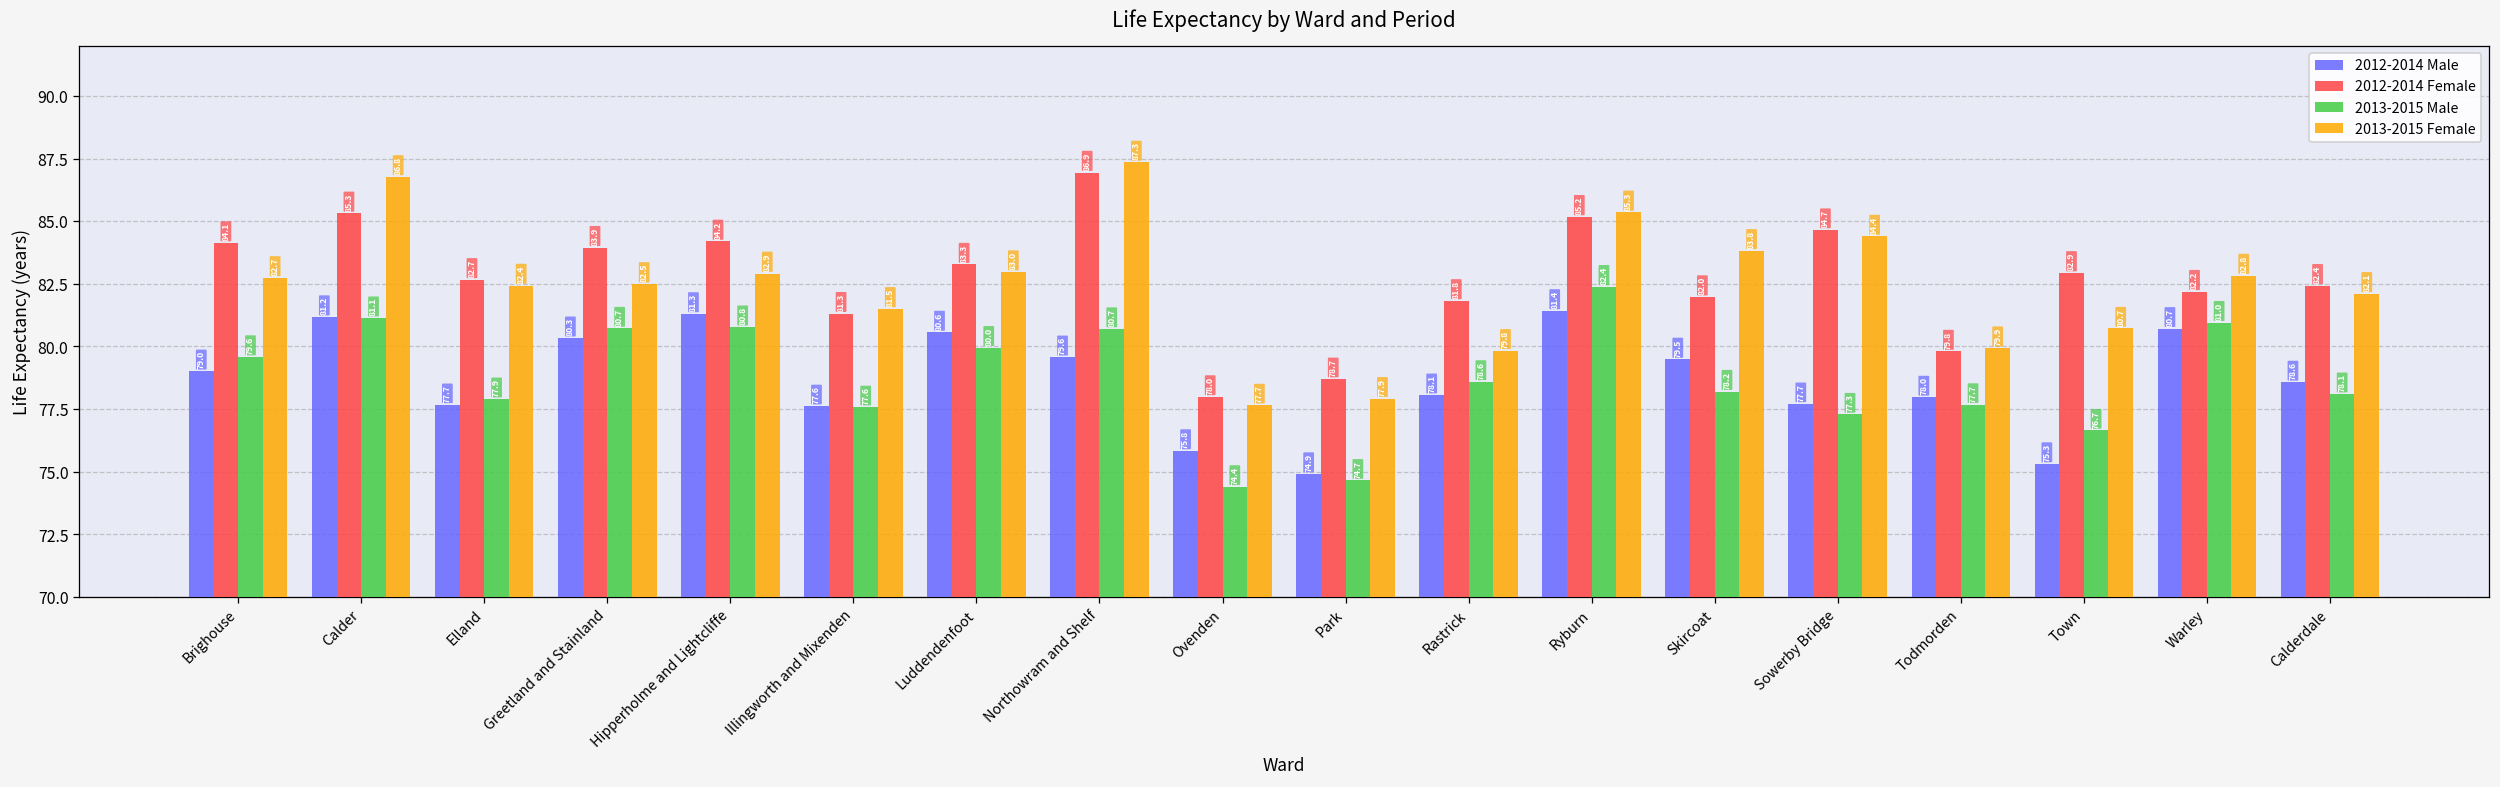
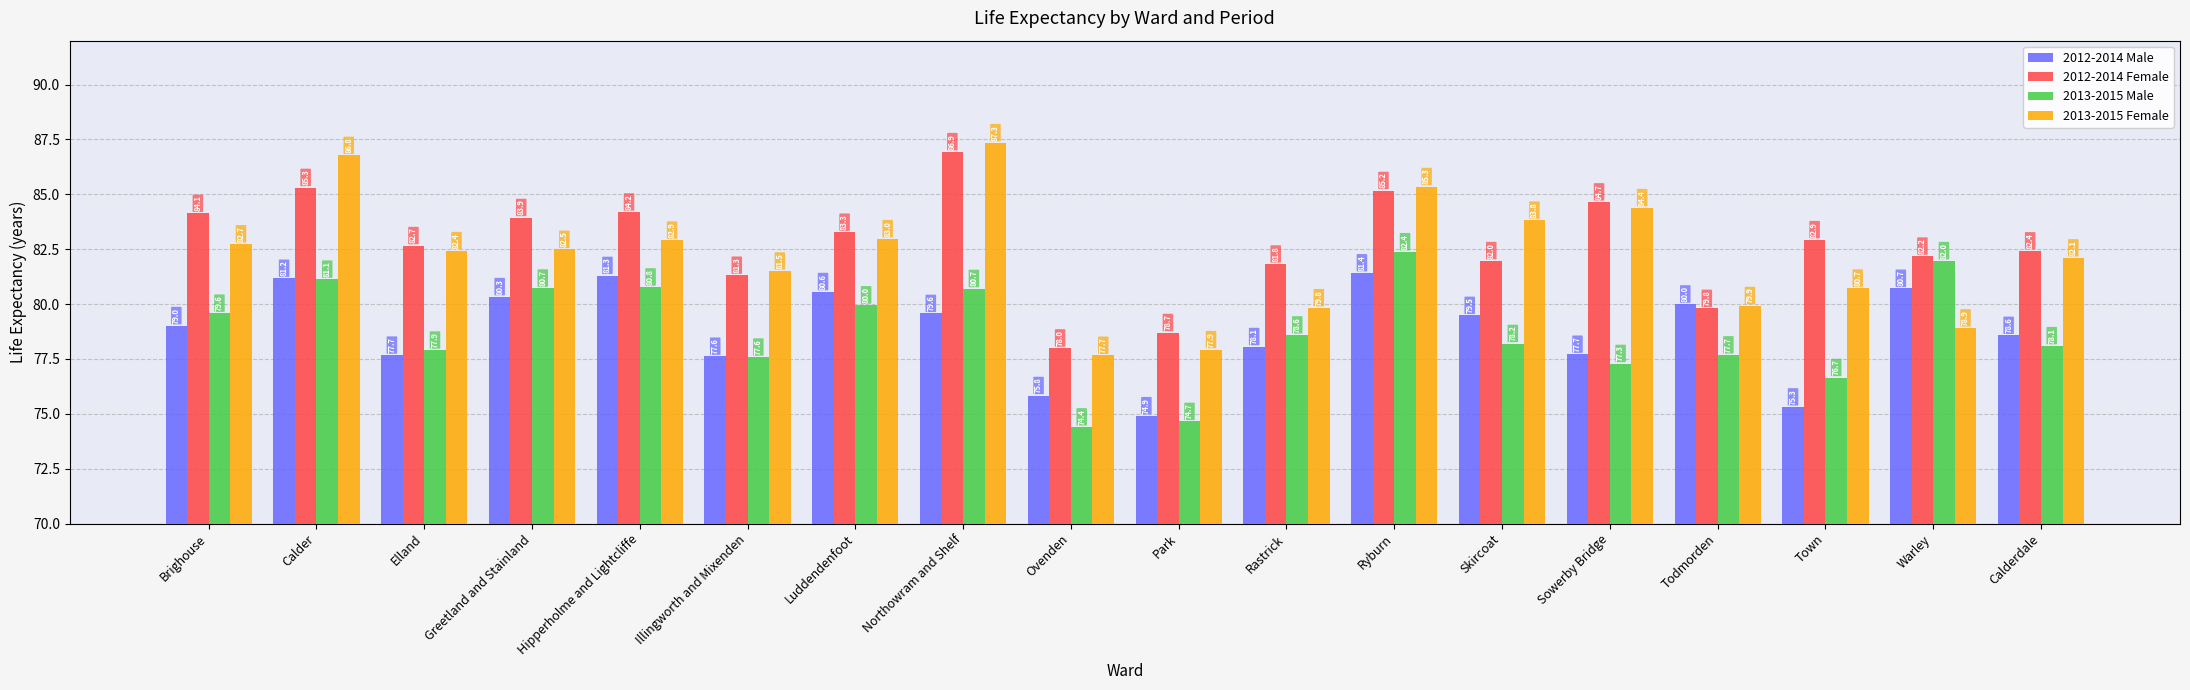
  {
    "2012-2014 Male": {
-     "Todmorden": 78.0
+     "Todmorden": 80.0
    },
    "2013-2015 Male": {
-     "Warley": 81.0
+     "Warley": 82.0
    },
    "2013-2015 Female": {
-     "Warley": 82.8
+     "Warley": 78.9
    }
  }
